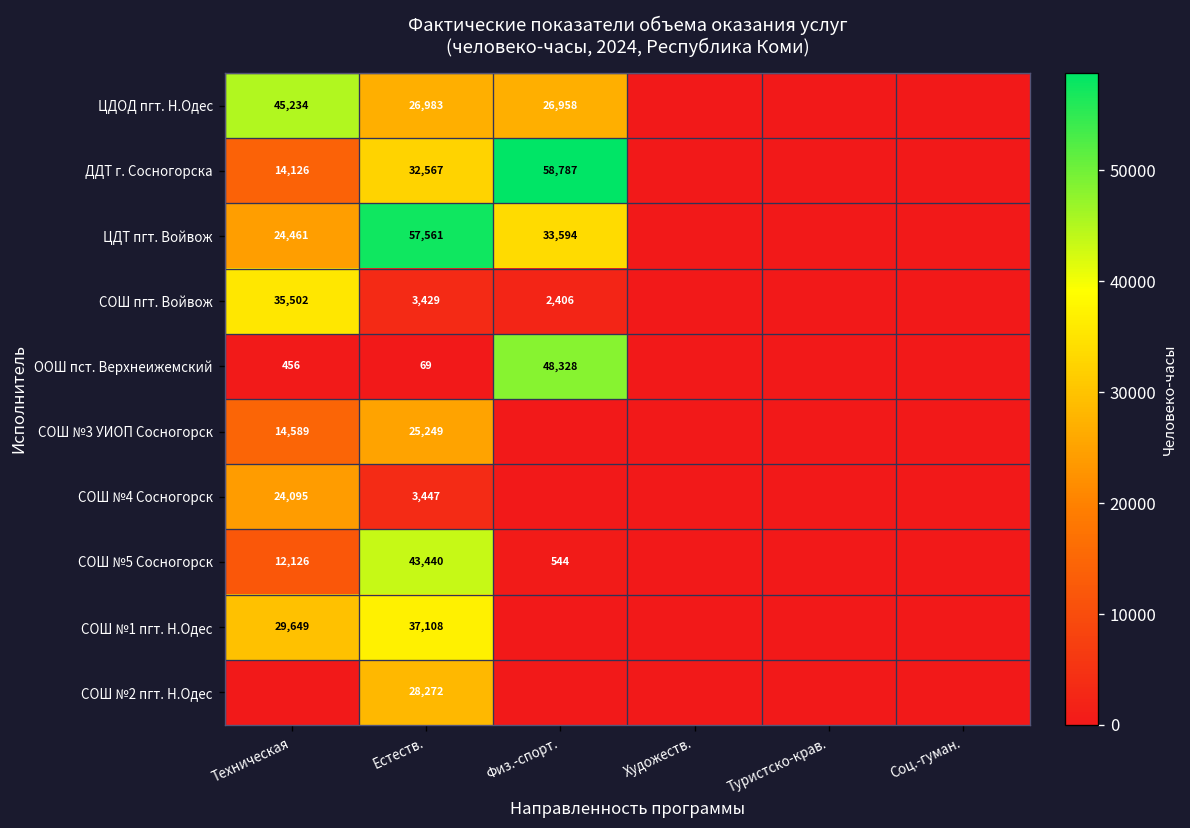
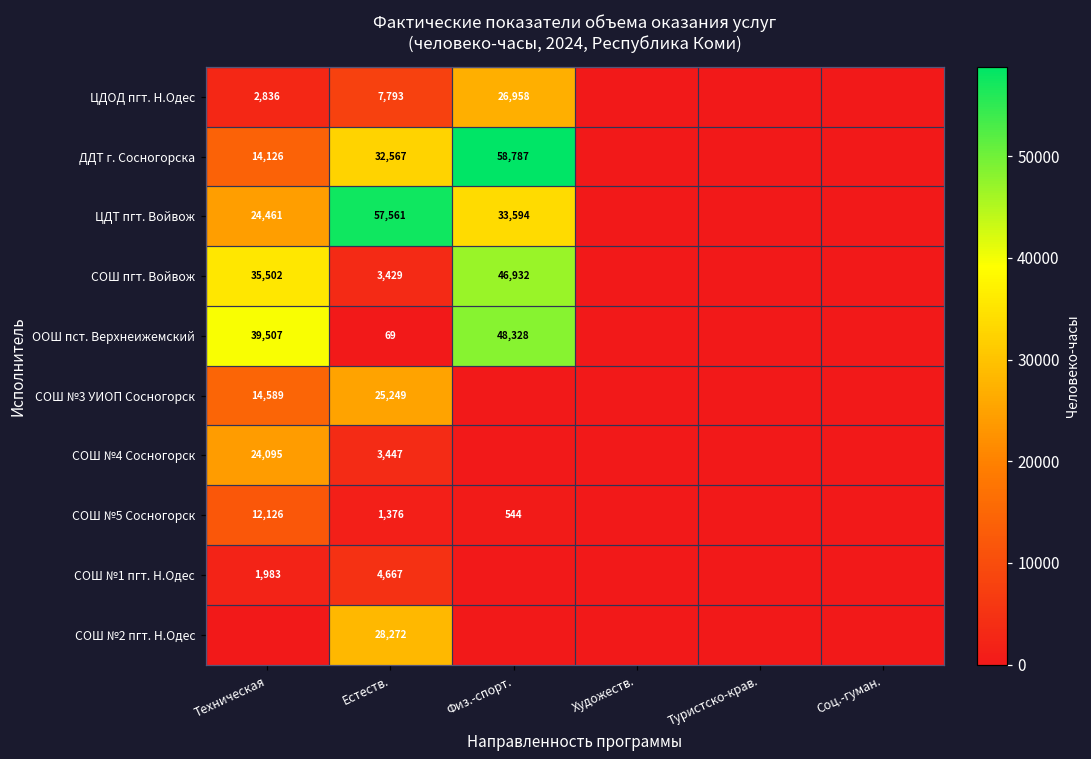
  {
    "ЦДОД пгт. Н.Одес": {
-     "Техническая": "45,234",
-     "Естеств.": "26,983",
+     "Техническая": "2,836",
+     "Естеств.": "7,793",
      "Физ.-спорт.": "26,958"
    },
    "ДДТ г. Сосногорска": {
      "Техническая": "14,126",
      "Естеств.": "32,567",
      "Физ.-спорт.": "58,787"
    },
    "ЦДТ пгт. Войвож": {
      "Техническая": "24,461",
      "Естеств.": "57,561",
      "Физ.-спорт.": "33,594"
    },
    "СОШ пгт. Войвож": {
      "Техническая": "35,502",
      "Естеств.": "3,429",
-     "Физ.-спорт.": "2,406"
+     "Физ.-спорт.": "46,932"
    },
    "ООШ пст. Верхнеижемский": {
-     "Техническая": "456",
+     "Техническая": "39,507",
      "Естеств.": "69",
      "Физ.-спорт.": "48,328"
    },
    "СОШ №3 УИОП Сосногорск": {
      "Техническая": "14,589",
      "Естеств.": "25,249"
    },
    "СОШ №4 Сосногорск": {
      "Техническая": "24,095",
      "Естеств.": "3,447"
    },
    "СОШ №5 Сосногорск": {
      "Техническая": "12,126",
-     "Естеств.": "43,440",
+     "Естеств.": "1,376",
      "Физ.-спорт.": "544"
    },
    "СОШ №1 пгт. Н.Одес": {
-     "Техническая": "29,649",
-     "Естеств.": "37,108"
+     "Техническая": "1,983",
+     "Естеств.": "4,667"
    },
    "СОШ №2 пгт. Н.Одес": {
      "Естеств.": "28,272"
    }
  }
